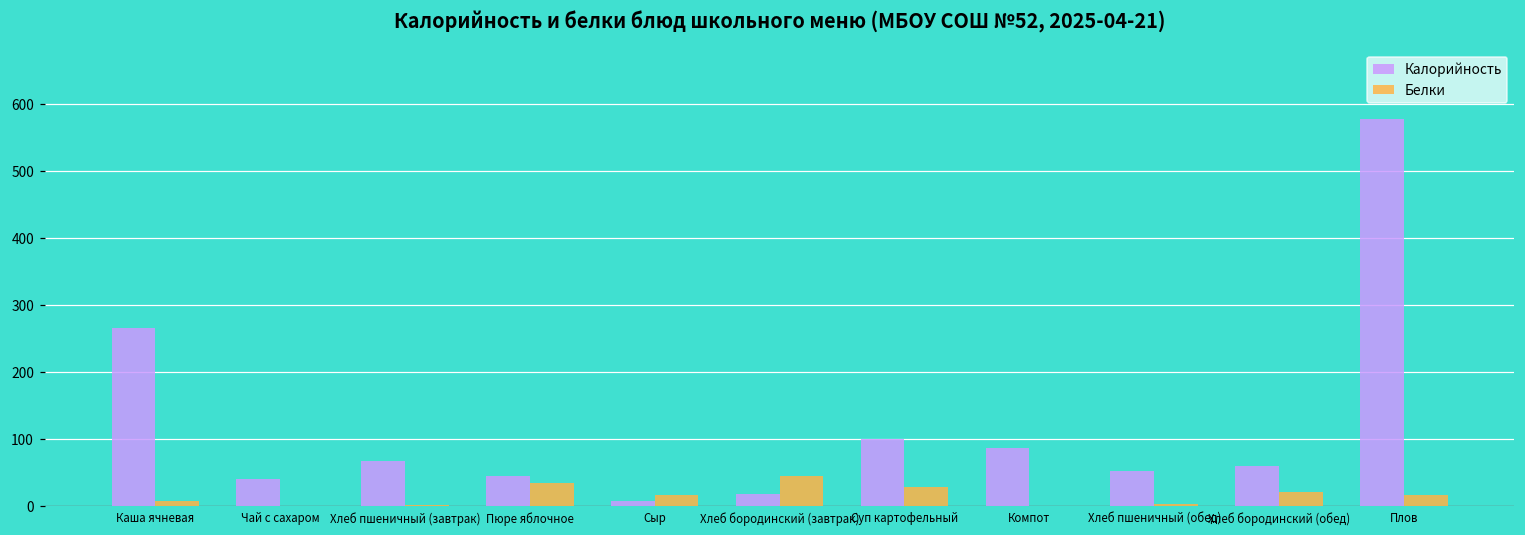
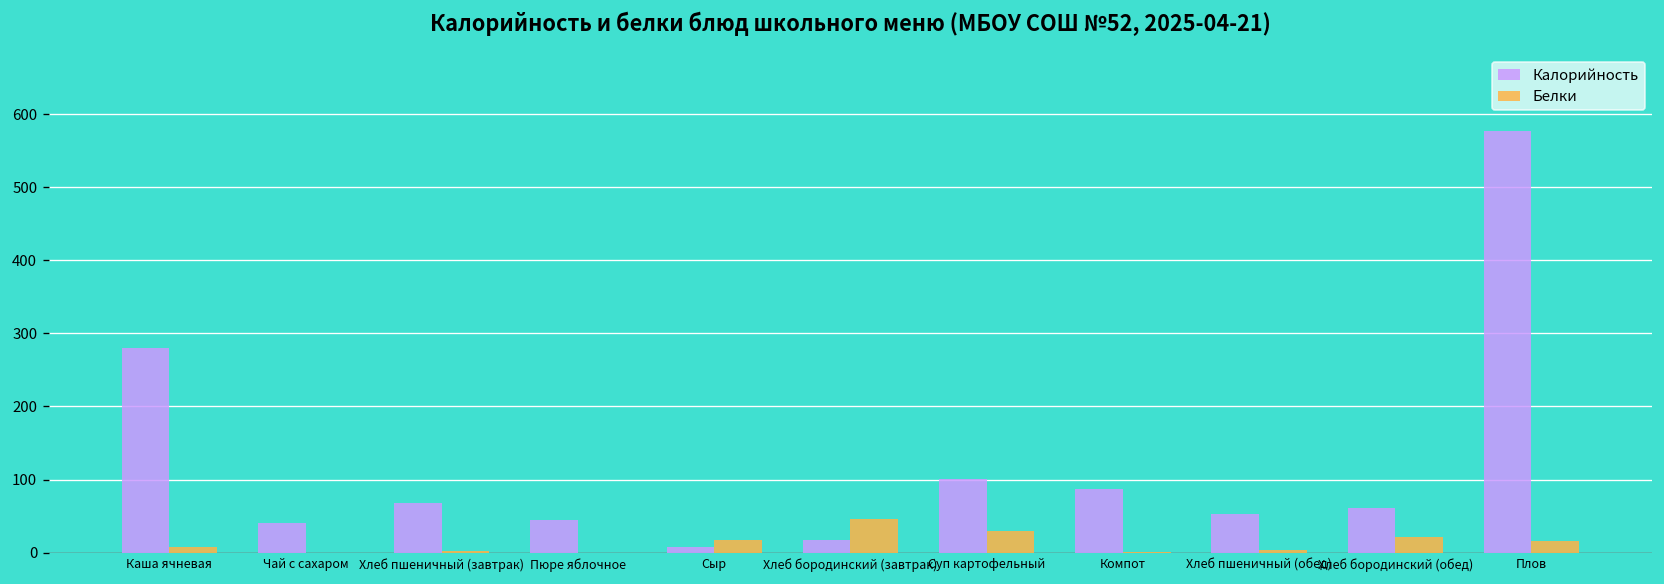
  {
    "Калорийность": {
-     "Каша ячневая": 270,
+     "Каша ячневая": 280,
      "Чай с сахаром": 40,
      "Хлеб пшеничный (завтрак)": 70,
      "Пюре яблочное": 50,
      "Сыр": 10,
      "Хлеб бородинский (завтрак)": 20,
      "Суп картофельный": 100,
      "Компот": 90,
      "Хлеб пшеничный (обед)": 50,
      "Хлеб бородинский (обед)": 60,
      "Плов": 580
    },
    "Белки": {
      "Каша ячневая": 10,
      "Чай с сахаром": 0,
-     "Пюре яблочное": 30,
+     "Пюре яблочное": 0,
      "Сыр": 20,
      "Хлеб бородинский (завтрак)": 50,
      "Суп картофельный": 30,
      "Хлеб бородинский (обед)": 20,
      "Плов": 20
    }
  }
